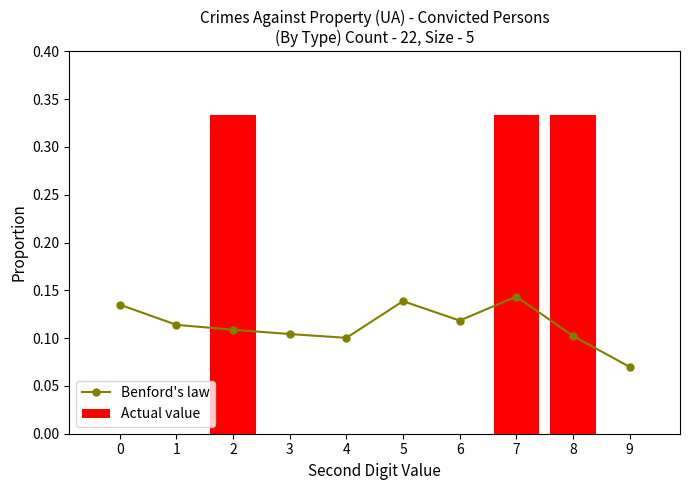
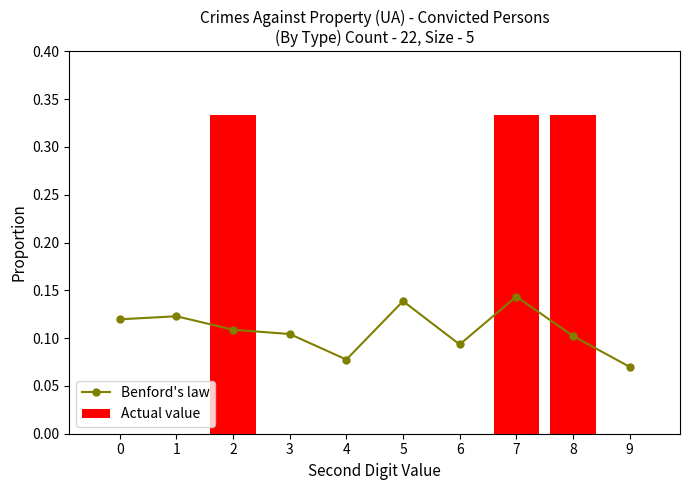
  {
    "Benford's law": {
-     "0": 0.14,
-     "1": 0.11,
+     "0": 0.12,
+     "1": 0.12,
      "2": 0.11,
      "3": 0.10,
-     "4": 0.10,
+     "4": 0.08,
      "5": 0.14,
-     "6": 0.12,
+     "6": 0.09,
      "7": 0.14,
      "8": 0.10,
      "9": 0.07
    },
    "Actual value": {
      "0": 0.00,
      "1": 0.00,
      "2": 0.33,
      "3": 0.00,
      "4": 0.00,
      "5": 0.00,
      "6": 0.00,
      "7": 0.33,
      "8": 0.33,
      "9": 0.00
    }
  }
